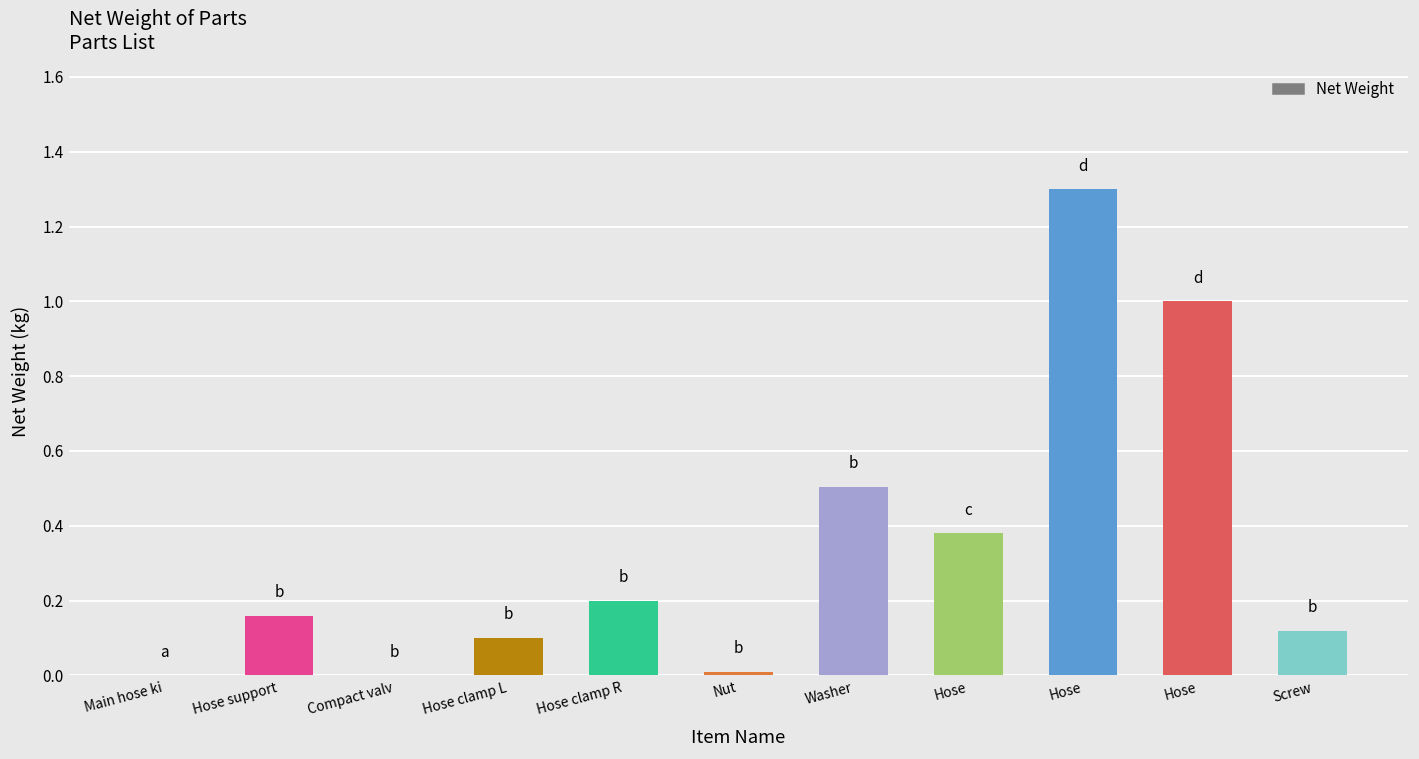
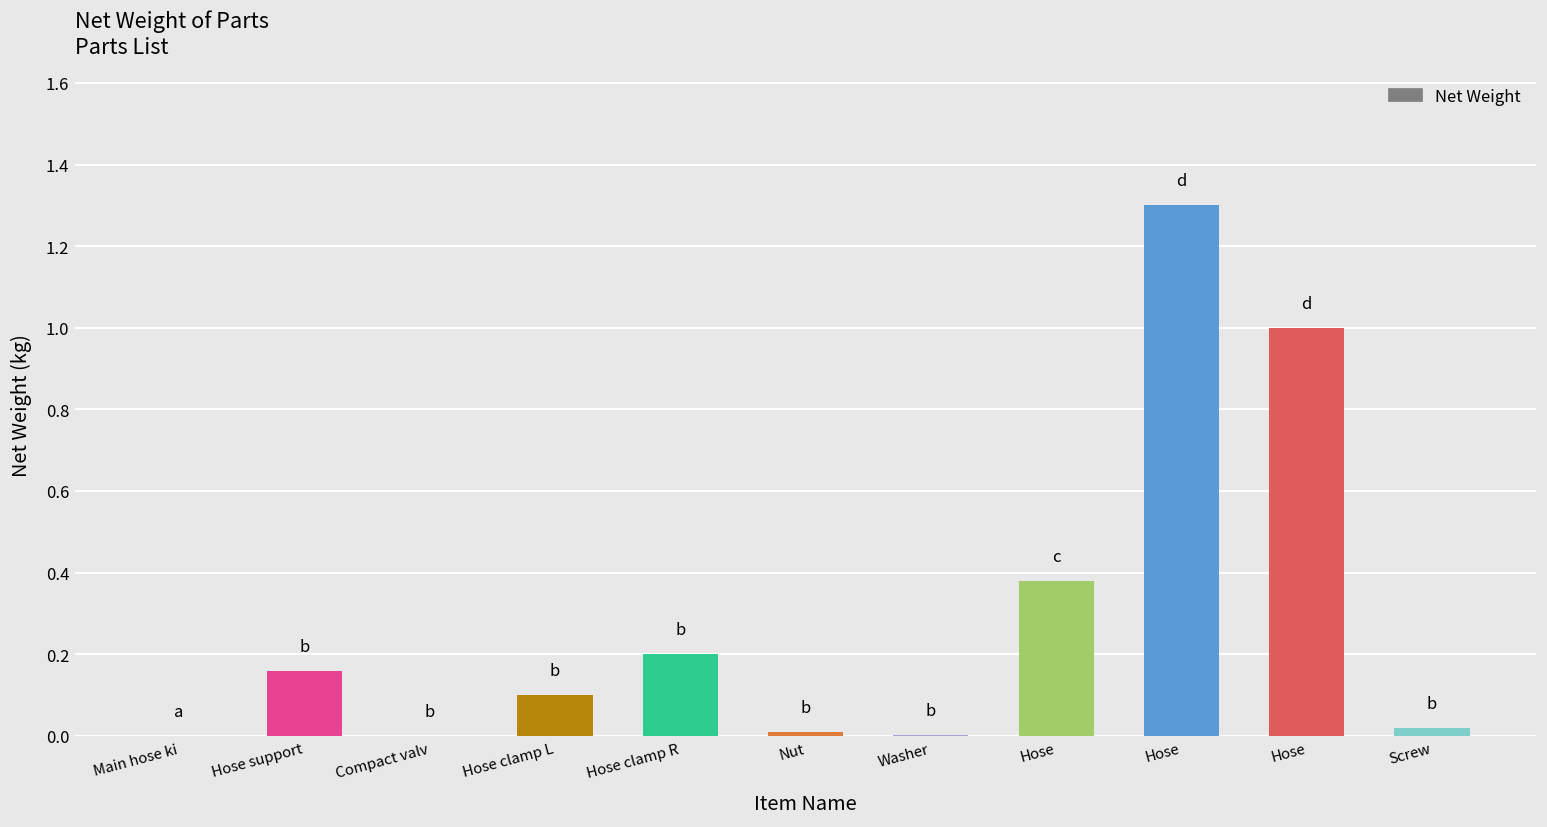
  {
    "Main hose ki": 0.00,
    "Hose support": 0.16,
    "Compact valv": 0.00,
    "Hose clamp L": 0.10,
    "Hose clamp R": 0.20,
    "Nut": 0.01,
-   "Washer": 0.50,
-   "Screw": 0.12
+   "Washer": 0.00,
+   "Screw": 0.02
  }
